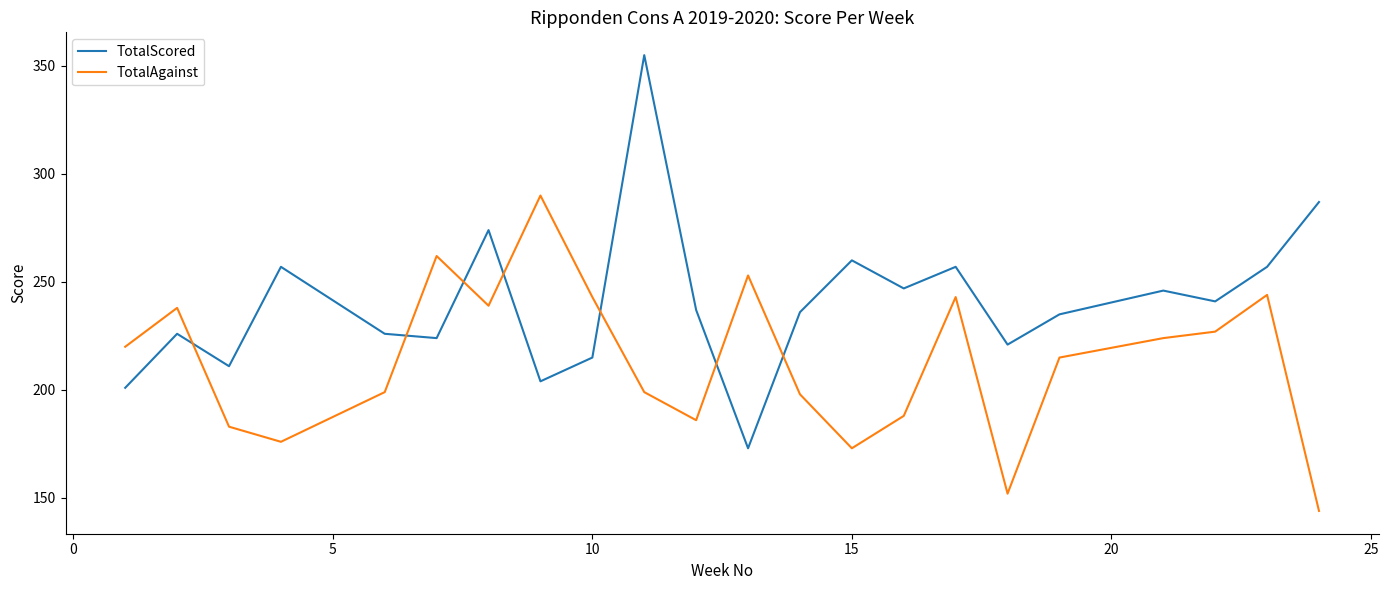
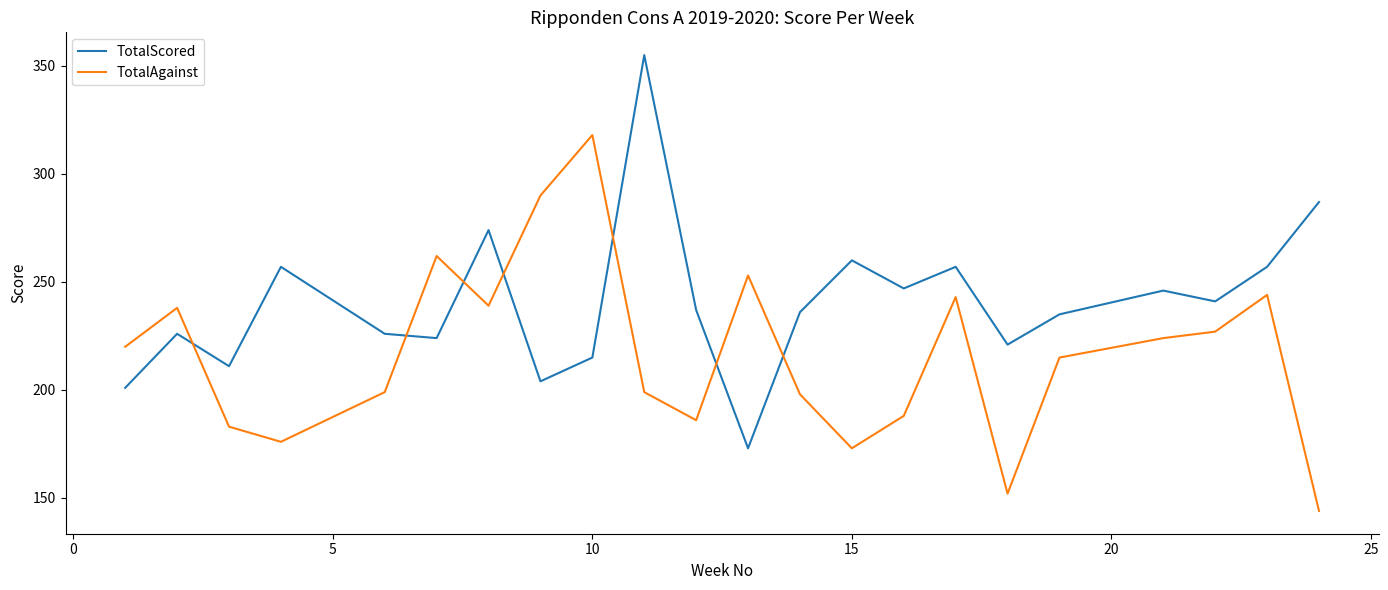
  {
    "TotalScored": {
      "10": 215,
      "15": 260
    },
    "TotalAgainst": {
-     "10": 243,
+     "10": 318,
      "15": 173
    }
  }
